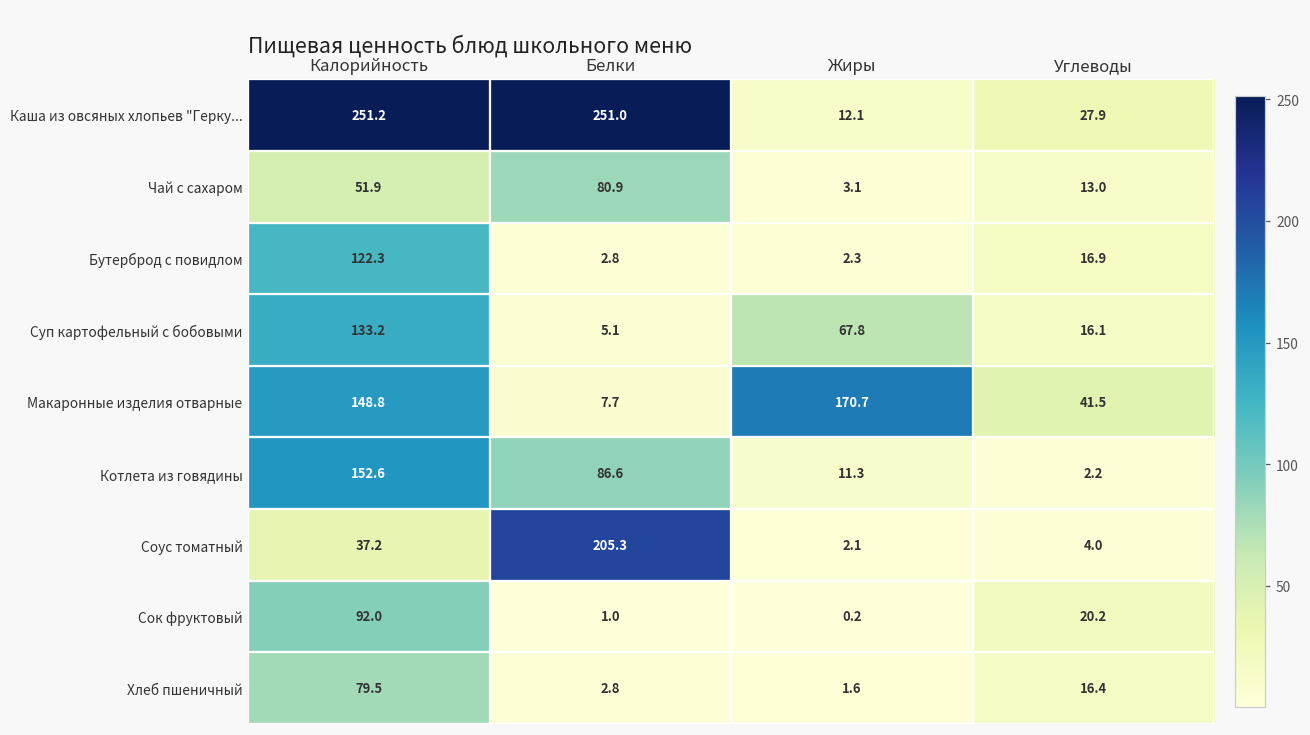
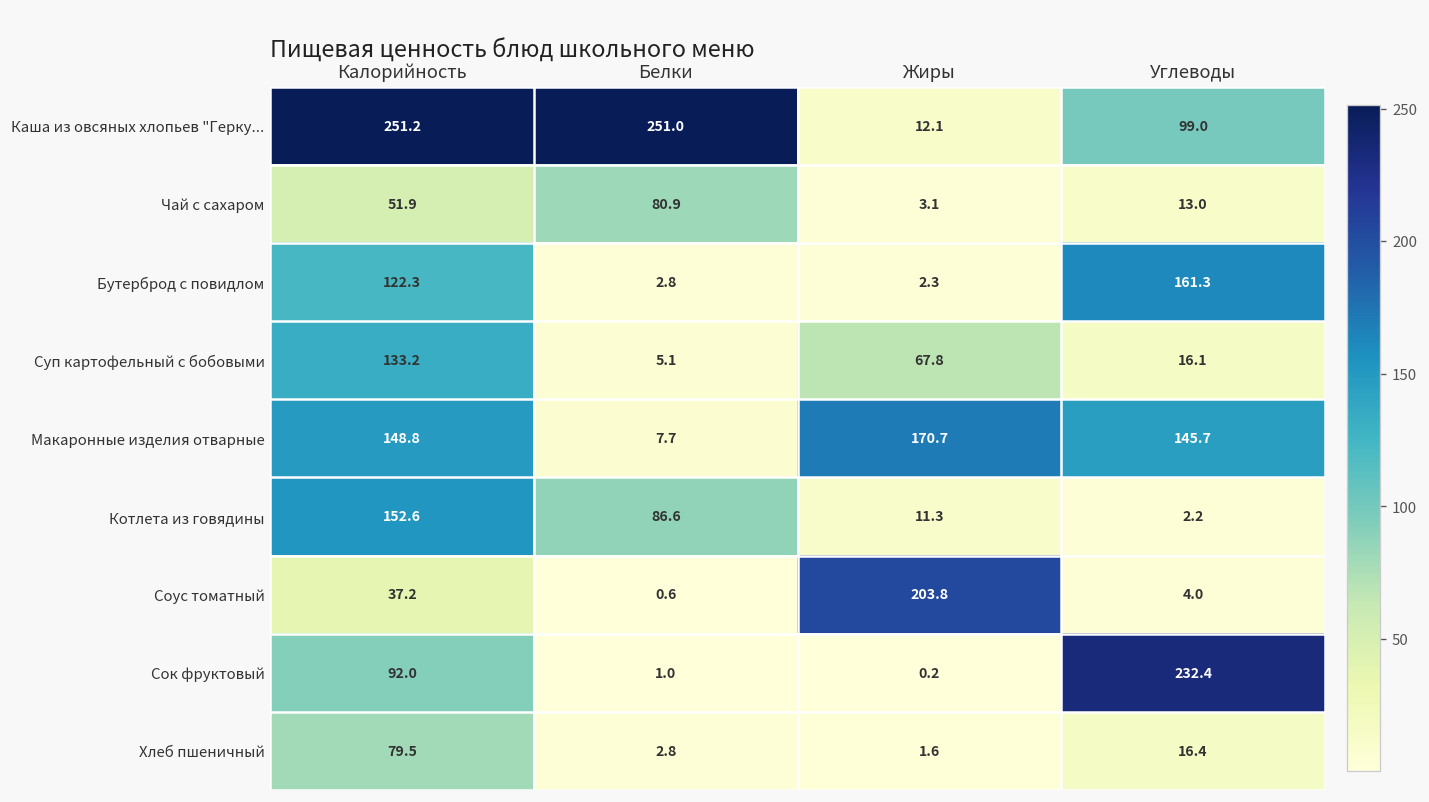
  {
    "Каша из овсяных хлопьев \"Герку...": {
      "Калорийность": 251.2,
      "Белки": 251.0,
      "Жиры": 12.1,
-     "Углеводы": 27.9
+     "Углеводы": 99.0
    },
    "Чай с сахаром": {
      "Калорийность": 51.9,
      "Белки": 80.9,
      "Жиры": 3.1,
      "Углеводы": 13.0
    },
    "Бутерброд с повидлом": {
      "Калорийность": 122.3,
      "Белки": 2.8,
      "Жиры": 2.3,
-     "Углеводы": 16.9
+     "Углеводы": 161.3
    },
    "Суп картофельный с бобовыми": {
      "Калорийность": 133.2,
      "Белки": 5.1,
      "Жиры": 67.8,
      "Углеводы": 16.1
    },
    "Макаронные изделия отварные": {
      "Калорийность": 148.8,
      "Белки": 7.7,
      "Жиры": 170.7,
-     "Углеводы": 41.5
+     "Углеводы": 145.7
    },
    "Котлета из говядины": {
      "Калорийность": 152.6,
      "Белки": 86.6,
      "Жиры": 11.3,
      "Углеводы": 2.2
    },
    "Соус томатный": {
      "Калорийность": 37.2,
-     "Белки": 205.3,
-     "Жиры": 2.1,
+     "Белки": 0.6,
+     "Жиры": 203.8,
      "Углеводы": 4.0
    },
    "Сок фруктовый": {
      "Калорийность": 92.0,
      "Белки": 1.0,
      "Жиры": 0.2,
-     "Углеводы": 20.2
+     "Углеводы": 232.4
    },
    "Хлеб пшеничный": {
      "Калорийность": 79.5,
      "Белки": 2.8,
      "Жиры": 1.6,
      "Углеводы": 16.4
    }
  }
